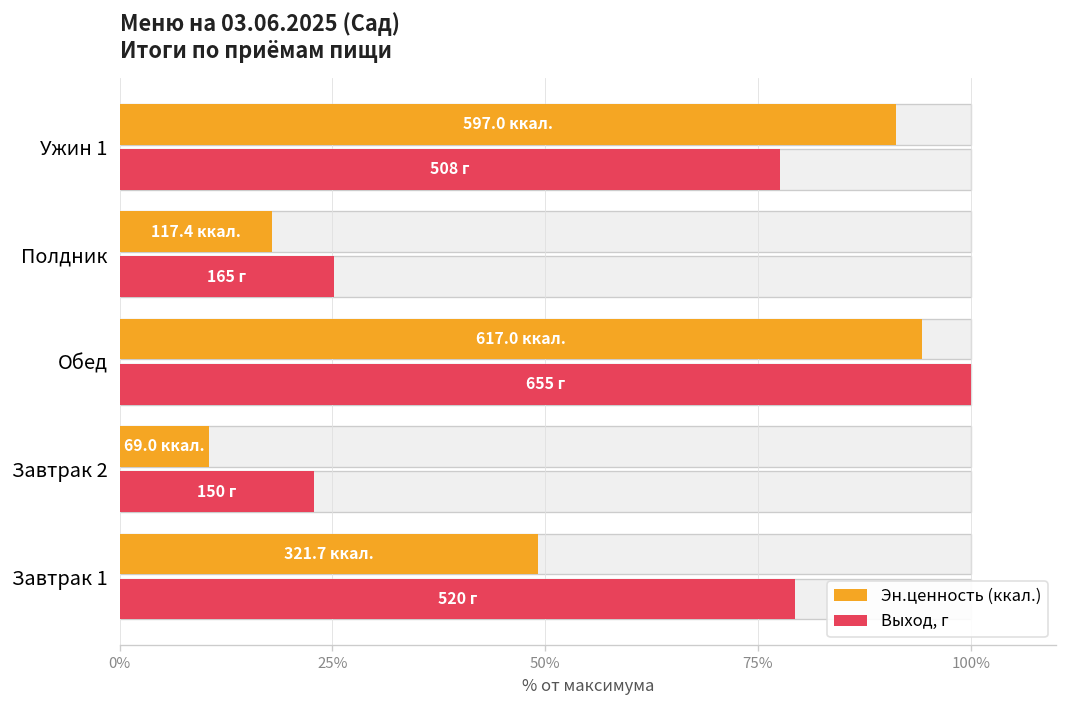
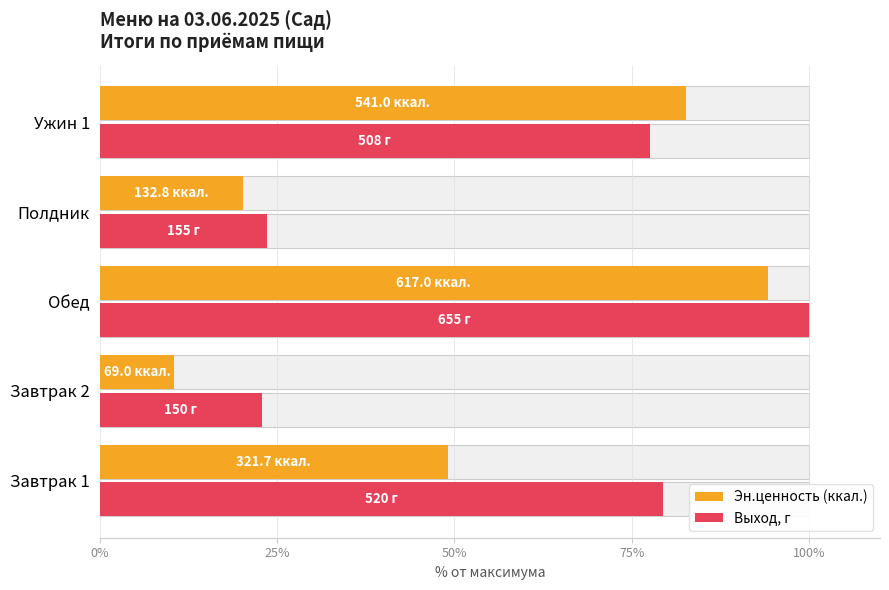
  {
    "Эн.ценность (ккал.)": {
-     "Ужин 1": 597.0,
-     "Полдник": 117.4
+     "Ужин 1": 541.0,
+     "Полдник": 132.8
    },
    "Выход, г": {
-     "Полдник": 165
+     "Полдник": 155
    }
  }
